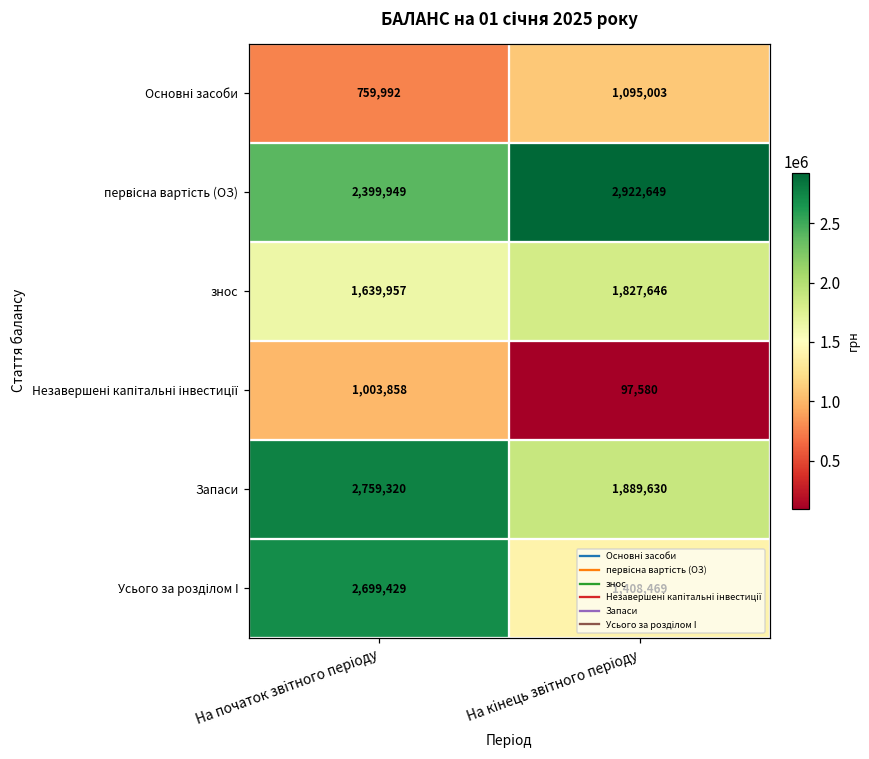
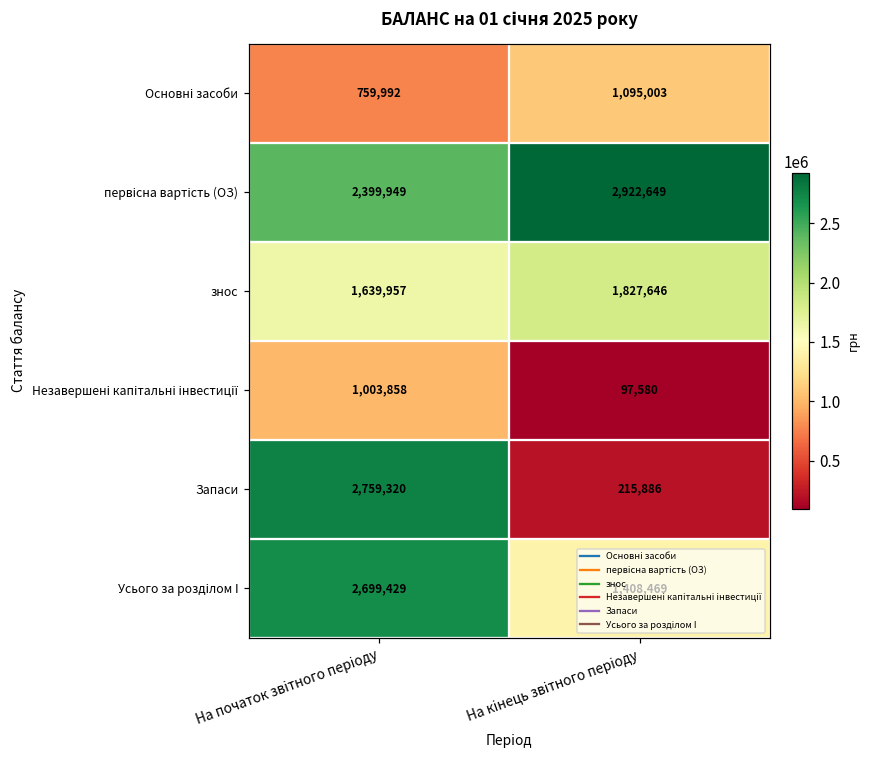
  {
    "Основні засоби": {
      "На початок звітного періоду": "759,992",
      "На кінець звітного періоду": "1,095,003"
    },
    "первісна вартість (ОЗ)": {
      "На початок звітного періоду": "2,399,949",
      "На кінець звітного періоду": "2,922,649"
    },
    "знос": {
      "На початок звітного періоду": "1,639,957",
      "На кінець звітного періоду": "1,827,646"
    },
    "Незавершені капітальні інвестиції": {
      "На початок звітного періоду": "1,003,858",
      "На кінець звітного періоду": "97,580"
    },
    "Запаси": {
      "На початок звітного періоду": "2,759,320",
-     "На кінець звітного періоду": "1,889,630"
+     "На кінець звітного періоду": "215,886"
    },
    "Усього за розділом І": {
      "На початок звітного періоду": "2,699,429"
    }
  }
